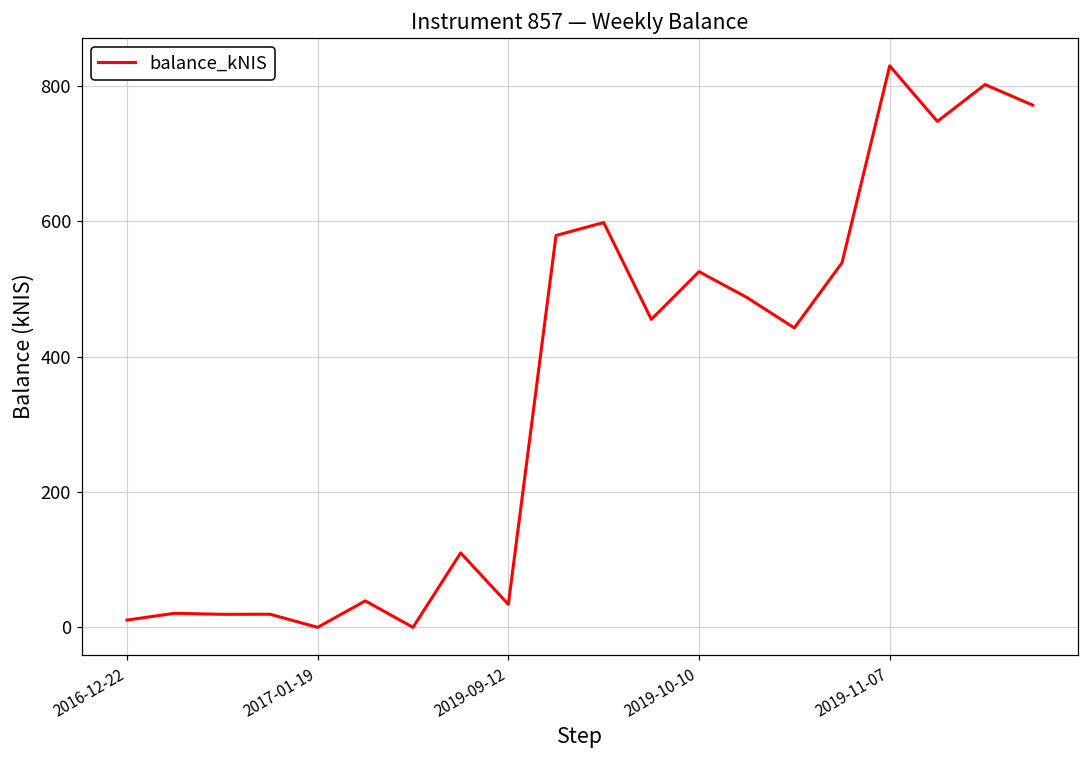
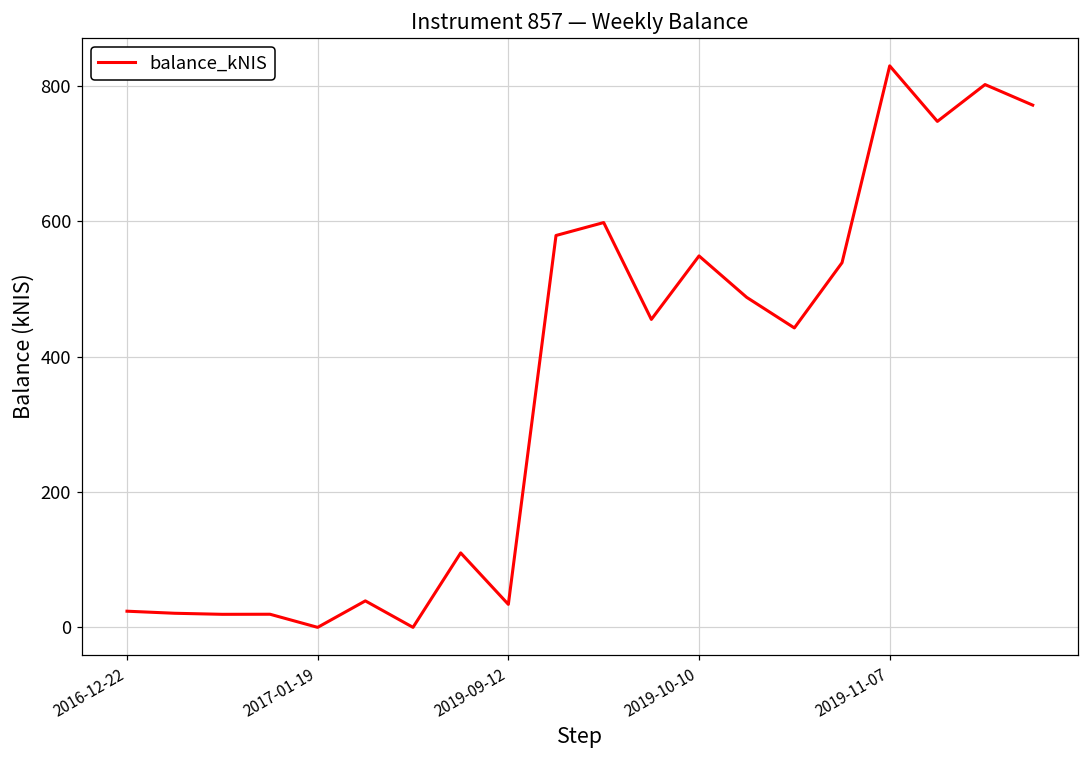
  {
-   "2016-12-22": 10,
+   "2016-12-22": 20,
    "2017-01-19": 0,
    "2019-09-12": 30,
-   "2019-10-10": 530,
+   "2019-10-10": 550,
    "2019-11-07": 830
  }
